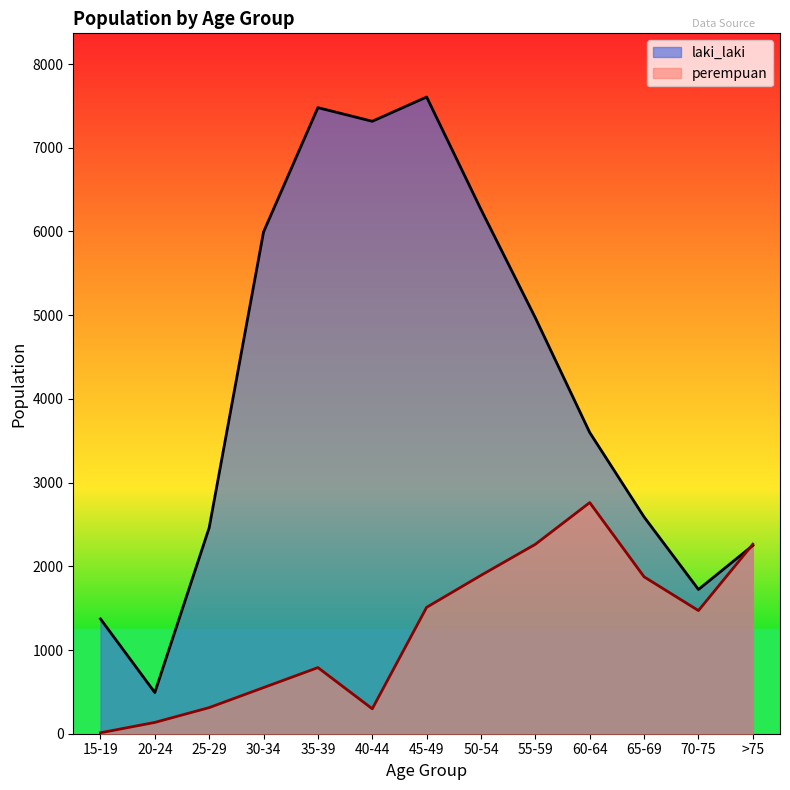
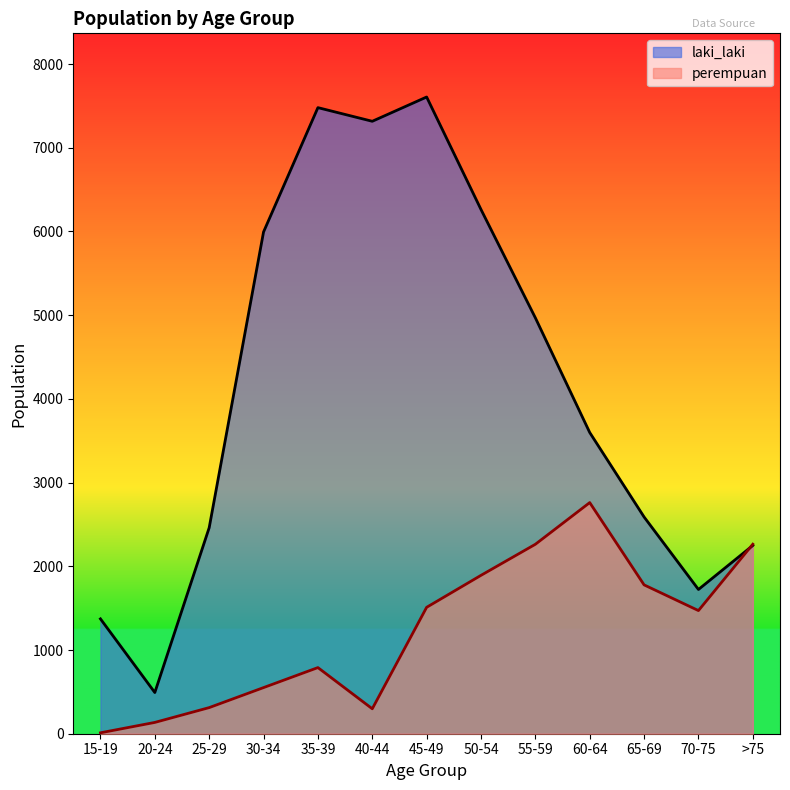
  {
    "laki_laki": {
      "15-19": 1400,
      "20-24": 500,
      "25-29": 2500,
      "30-34": 6000,
      "35-39": 7500,
      "40-44": 7300,
      "45-49": 7600,
      "50-54": 6300,
      "55-59": 5000,
      "60-64": 3600,
      "65-69": 2600,
      "70-75": 1700
    },
    "perempuan": {
      "15-19": 0,
      "20-24": 100,
      "25-29": 300,
      "30-34": 600,
      "35-39": 800,
      "40-44": 300,
      "45-49": 1500,
      "50-54": 1900,
      "55-59": 2300,
      "60-64": 2800,
-     "65-69": 1900,
+     "65-69": 1800,
      "70-75": 1500
    }
  }
